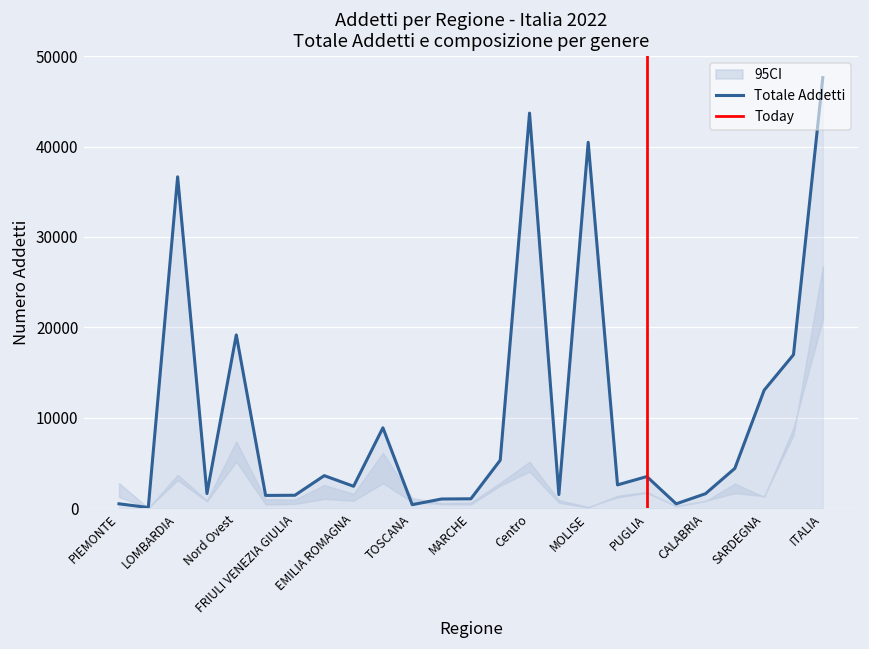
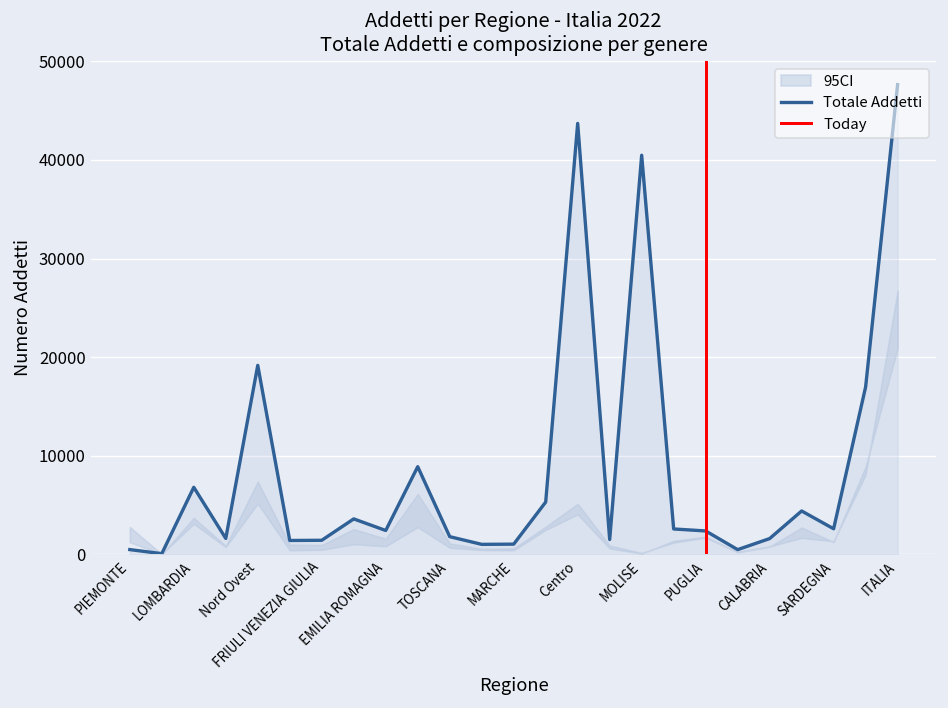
  {
    "Totale Addetti": {
      "PIEMONTE": 0,
-     "LOMBARDIA": 37000,
+     "LOMBARDIA": 7000,
      "Nord Ovest": 19000,
      "FRIULI VENEZIA GIULIA": 1000,
      "EMILIA ROMAGNA": 2000,
-     "TOSCANA": 0,
+     "TOSCANA": 2000,
      "MARCHE": 1000,
      "Centro": 44000,
      "MOLISE": 40000,
-     "PUGLIA": 4000,
+     "PUGLIA": 2000,
      "CALABRIA": 2000,
-     "SARDEGNA": 13000
+     "SARDEGNA": 3000
    }
  }
